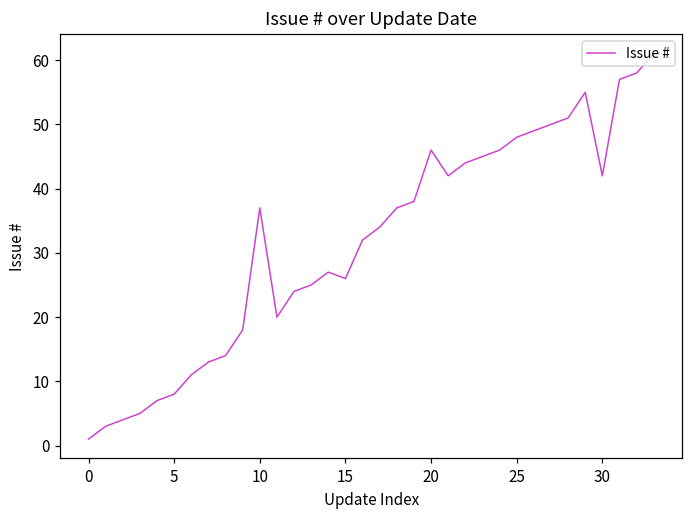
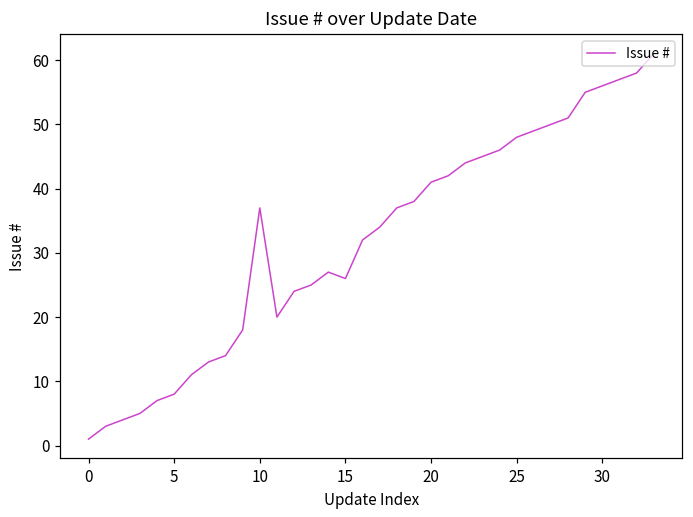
  {
    "0": 1,
    "5": 8,
    "10": 37,
    "15": 26,
-   "20": 46,
+   "20": 41,
    "25": 48,
-   "30": 42
+   "30": 56
  }
